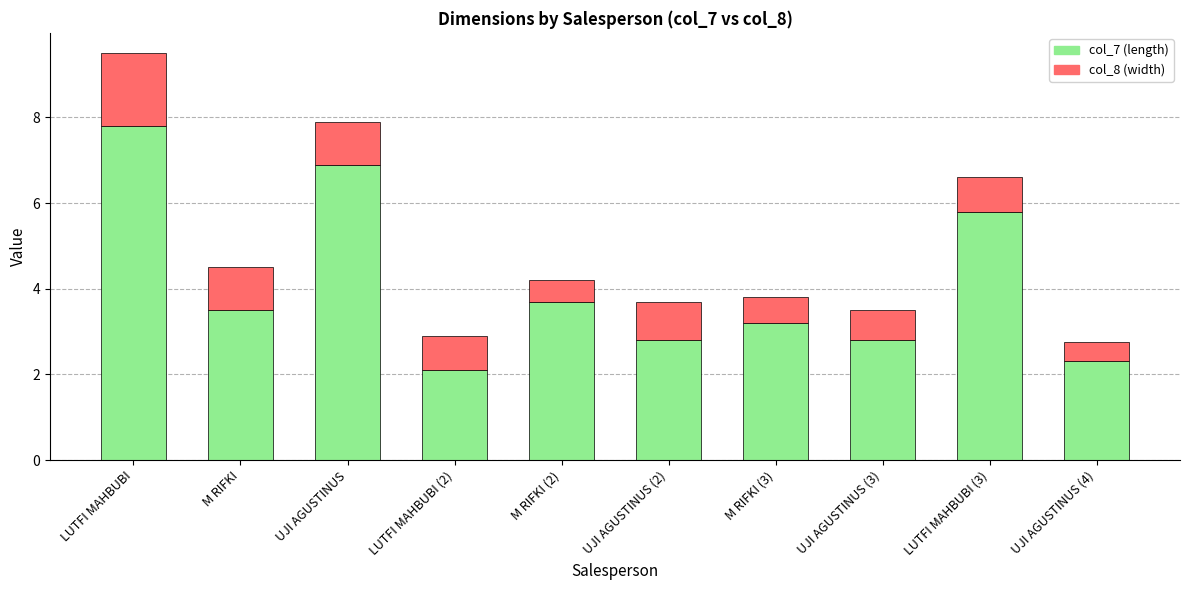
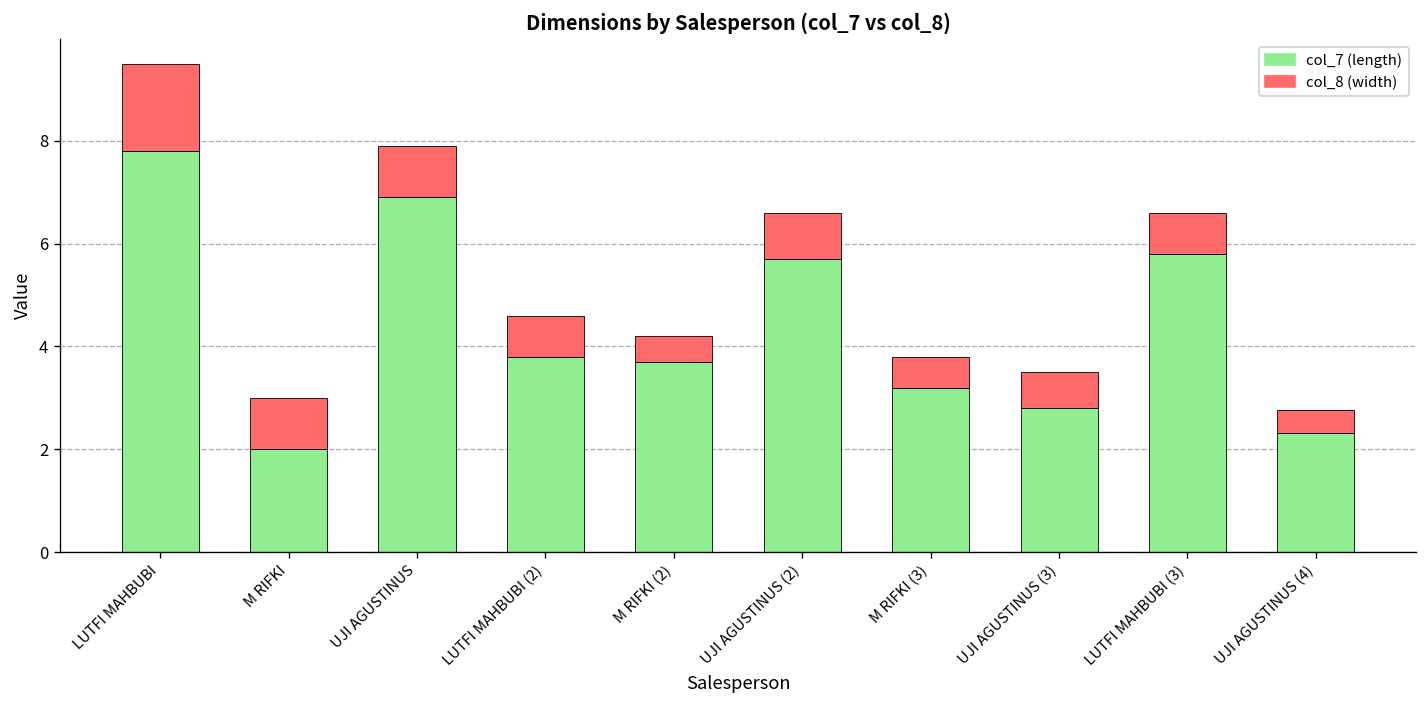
  {
    "col_7 (length)": {
      "LUTFI MAHBUBI": 7.8,
-     "M RIFKI": 3.5,
+     "M RIFKI": 2.0,
      "UJI AGUSTINUS": 6.9,
-     "LUTFI MAHBUBI (2)": 2.1,
+     "LUTFI MAHBUBI (2)": 3.8,
      "M RIFKI (2)": 3.7,
-     "UJI AGUSTINUS (2)": 2.8,
+     "UJI AGUSTINUS (2)": 5.7,
      "M RIFKI (3)": 3.2,
      "UJI AGUSTINUS (3)": 2.8,
      "LUTFI MAHBUBI (3)": 5.8,
      "UJI AGUSTINUS (4)": 2.3
    },
    "col_8 (width)": {
      "LUTFI MAHBUBI": 1.7,
      "M RIFKI": 1.0,
      "UJI AGUSTINUS": 1.0,
      "LUTFI MAHBUBI (2)": 0.8,
      "M RIFKI (2)": 0.5,
      "UJI AGUSTINUS (2)": 0.9,
      "M RIFKI (3)": 0.6,
      "UJI AGUSTINUS (3)": 0.7,
      "LUTFI MAHBUBI (3)": 0.8,
      "UJI AGUSTINUS (4)": 0.5
    }
  }
